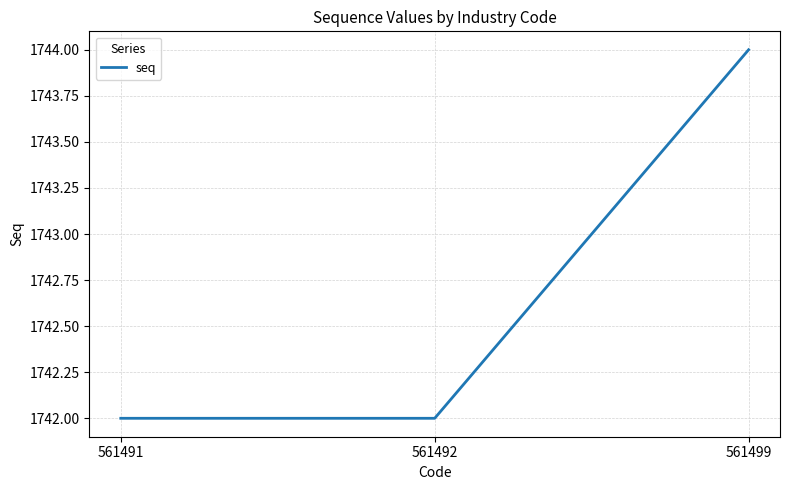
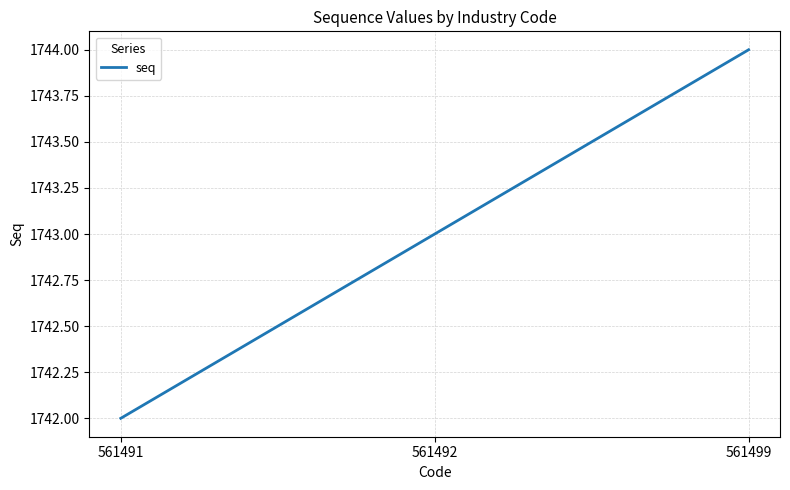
  {
    "561491": 1742,
-   "561492": 1742,
+   "561492": 1743,
    "561499": 1744
  }
